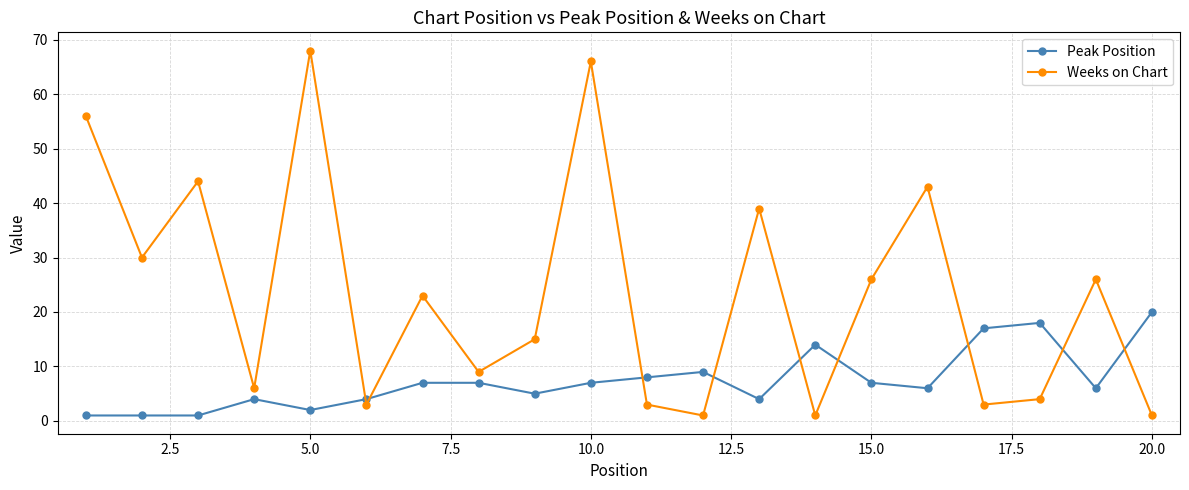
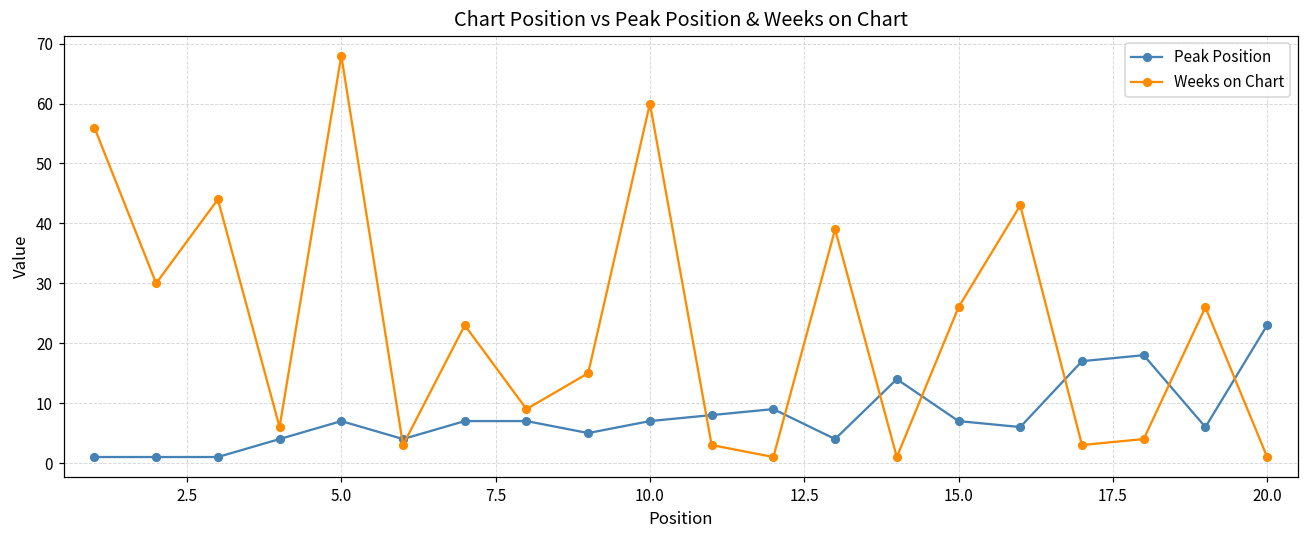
  {
    "Peak Position": {
-     "5.0": 2,
+     "5.0": 7,
      "10.0": 7,
      "15.0": 7,
-     "20.0": 20
+     "20.0": 23
    },
    "Weeks on Chart": {
      "5.0": 68,
-     "10.0": 66,
+     "10.0": 60,
      "15.0": 26,
      "20.0": 1
    }
  }
